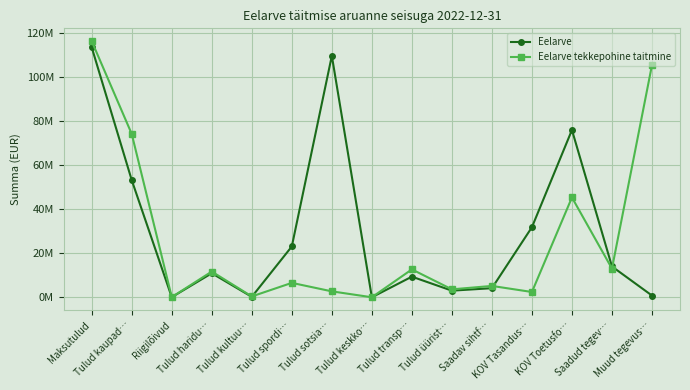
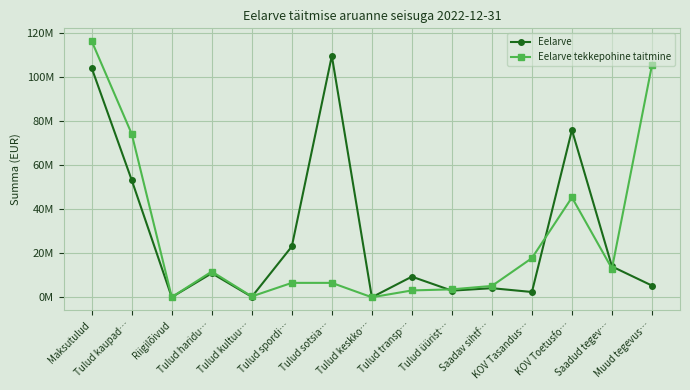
  {
    "Eelarve": {
-     "Maksutulud": 114000000,
+     "Maksutulud": 104000000,
      "Tulud kaupad…": 53000000,
      "Tulud spordi…": 23000000,
      "Tulud sotsia…": 110000000,
      "Tulud transp…": 9000000,
-     "KOV Tasandus…": 32000000,
+     "KOV Tasandus…": 2000000,
      "KOV Toetusfo…": 76000000,
-     "Muud tegevus…": 1000000
+     "Muud tegevus…": 5000000
    },
    "Eelarve tekkepohine taitmine": {
      "Maksutulud": 116000000,
      "Tulud kaupad…": 74000000,
      "Tulud spordi…": 7000000,
-     "Tulud sotsia…": 3000000,
-     "Tulud transp…": 13000000,
-     "KOV Tasandus…": 2000000,
+     "Tulud sotsia…": 7000000,
+     "Tulud transp…": 3000000,
+     "KOV Tasandus…": 18000000,
      "KOV Toetusfo…": 45000000
    }
  }
